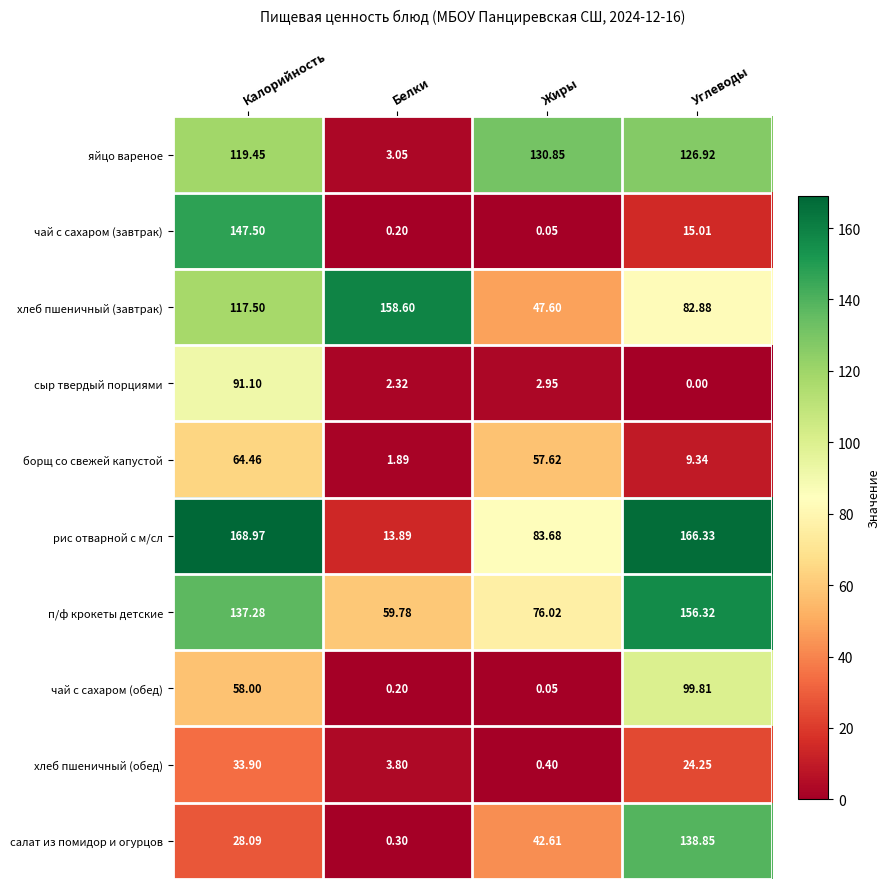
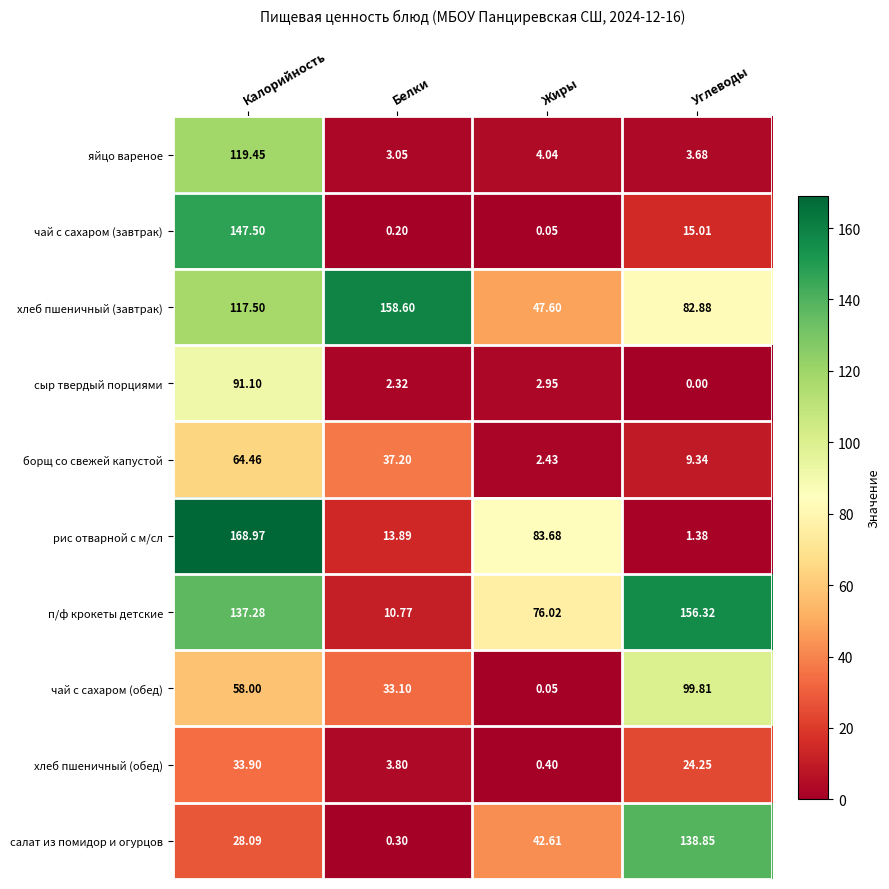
  {
    "яйцо вареное": {
      "Калорийность": 119.45,
      "Белки": 3.05,
-     "Жиры": 130.85,
-     "Углеводы": 126.92
+     "Жиры": 4.04,
+     "Углеводы": 3.68
    },
    "чай с сахаром (завтрак)": {
      "Калорийность": 147.50,
      "Белки": 0.20,
      "Жиры": 0.05,
      "Углеводы": 15.01
    },
    "хлеб пшеничный (завтрак)": {
      "Калорийность": 117.50,
      "Белки": 158.60,
      "Жиры": 47.60,
      "Углеводы": 82.88
    },
    "сыр твердый порциями": {
      "Калорийность": 91.10,
      "Белки": 2.32,
      "Жиры": 2.95,
      "Углеводы": 0.00
    },
    "борщ со свежей капустой": {
      "Калорийность": 64.46,
-     "Белки": 1.89,
-     "Жиры": 57.62,
+     "Белки": 37.20,
+     "Жиры": 2.43,
      "Углеводы": 9.34
    },
    "рис отварной с м/сл": {
      "Калорийность": 168.97,
      "Белки": 13.89,
      "Жиры": 83.68,
-     "Углеводы": 166.33
+     "Углеводы": 1.38
    },
    "п/ф крокеты детские": {
      "Калорийность": 137.28,
-     "Белки": 59.78,
+     "Белки": 10.77,
      "Жиры": 76.02,
      "Углеводы": 156.32
    },
    "чай с сахаром (обед)": {
      "Калорийность": 58.00,
-     "Белки": 0.20,
+     "Белки": 33.10,
      "Жиры": 0.05,
      "Углеводы": 99.81
    },
    "хлеб пшеничный (обед)": {
      "Калорийность": 33.90,
      "Белки": 3.80,
      "Жиры": 0.40,
      "Углеводы": 24.25
    },
    "салат из помидор и огурцов": {
      "Калорийность": 28.09,
      "Белки": 0.30,
      "Жиры": 42.61,
      "Углеводы": 138.85
    }
  }
